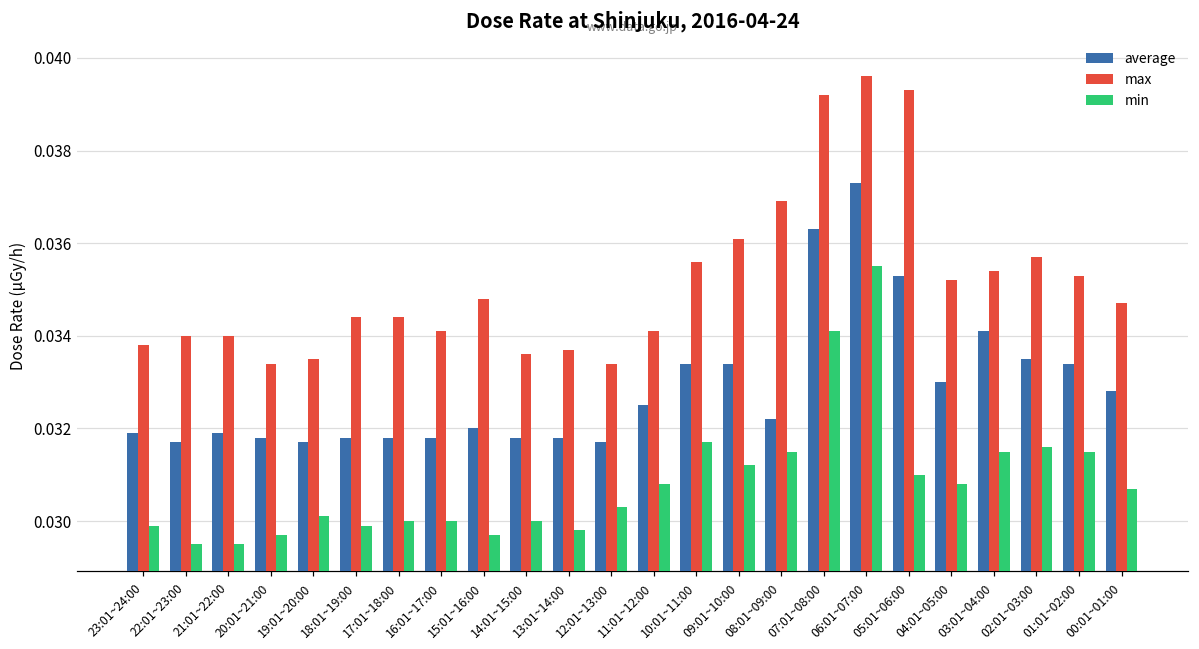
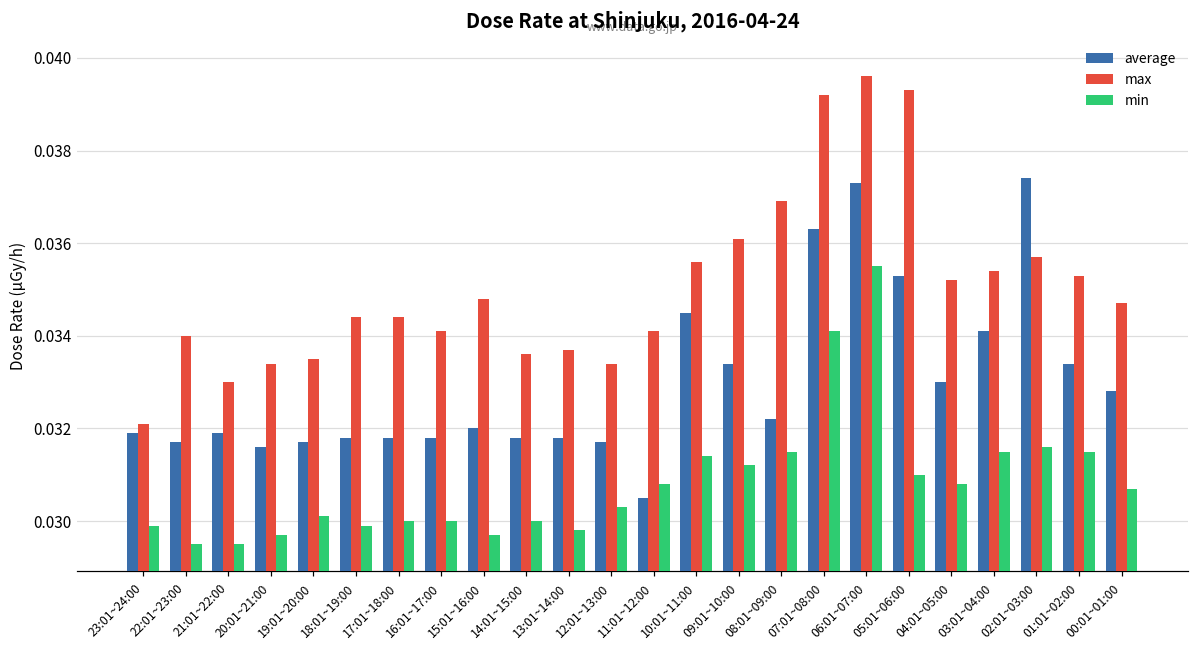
  {
    "average": {
      "23:01~24:00": 0.0319,
      "22:01~23:00": 0.0317,
      "21:01~22:00": 0.0319,
-     "20:01~21:00": 0.0318,
+     "20:01~21:00": 0.0316,
      "19:01~20:00": 0.0317,
      "18:01~19:00": 0.0318,
      "17:01~18:00": 0.0318,
      "16:01~17:00": 0.0318,
      "15:01~16:00": 0.0320,
      "14:01~15:00": 0.0318,
      "13:01~14:00": 0.0318,
      "12:01~13:00": 0.0317,
-     "11:01~12:00": 0.0325,
-     "10:01~11:00": 0.0334,
+     "11:01~12:00": 0.0305,
+     "10:01~11:00": 0.0345,
      "09:01~10:00": 0.0334,
      "08:01~09:00": 0.0322,
      "07:01~08:00": 0.0363,
      "06:01~07:00": 0.0373,
      "05:01~06:00": 0.0353,
      "04:01~05:00": 0.0330,
      "03:01~04:00": 0.0341,
-     "02:01~03:00": 0.0335,
+     "02:01~03:00": 0.0374,
      "01:01~02:00": 0.0334,
      "00:01~01:00": 0.0328
    },
    "max": {
-     "23:01~24:00": 0.0338,
+     "23:01~24:00": 0.0321,
      "22:01~23:00": 0.0340,
-     "21:01~22:00": 0.034,
+     "21:01~22:00": 0.033,
      "20:01~21:00": 0.0334,
      "19:01~20:00": 0.0335,
      "18:01~19:00": 0.0344,
      "17:01~18:00": 0.0344,
      "16:01~17:00": 0.0341,
      "15:01~16:00": 0.0348,
      "14:01~15:00": 0.0336,
      "13:01~14:00": 0.0337,
      "12:01~13:00": 0.0334,
      "11:01~12:00": 0.0341,
      "10:01~11:00": 0.0356,
      "09:01~10:00": 0.0361,
      "08:01~09:00": 0.0369,
      "07:01~08:00": 0.0392,
      "06:01~07:00": 0.0396,
      "05:01~06:00": 0.0393,
      "04:01~05:00": 0.0352,
      "03:01~04:00": 0.0354,
      "02:01~03:00": 0.0357,
      "01:01~02:00": 0.0353,
      "00:01~01:00": 0.0347
    },
    "min": {
      "23:01~24:00": 0.0299,
      "22:01~23:00": 0.0295,
      "21:01~22:00": 0.0295,
      "20:01~21:00": 0.0297,
      "19:01~20:00": 0.0301,
      "18:01~19:00": 0.0299,
      "17:01~18:00": 0.0300,
      "16:01~17:00": 0.0300,
      "15:01~16:00": 0.0297,
      "14:01~15:00": 0.0300,
      "13:01~14:00": 0.0298,
      "12:01~13:00": 0.0303,
      "11:01~12:00": 0.0308,
-     "10:01~11:00": 0.0317,
+     "10:01~11:00": 0.0314,
      "09:01~10:00": 0.0312,
      "08:01~09:00": 0.0315,
      "07:01~08:00": 0.0341,
      "06:01~07:00": 0.0355,
      "05:01~06:00": 0.0310,
      "04:01~05:00": 0.0308,
      "03:01~04:00": 0.0315,
      "02:01~03:00": 0.0316,
      "01:01~02:00": 0.0315,
      "00:01~01:00": 0.0307
    }
  }
